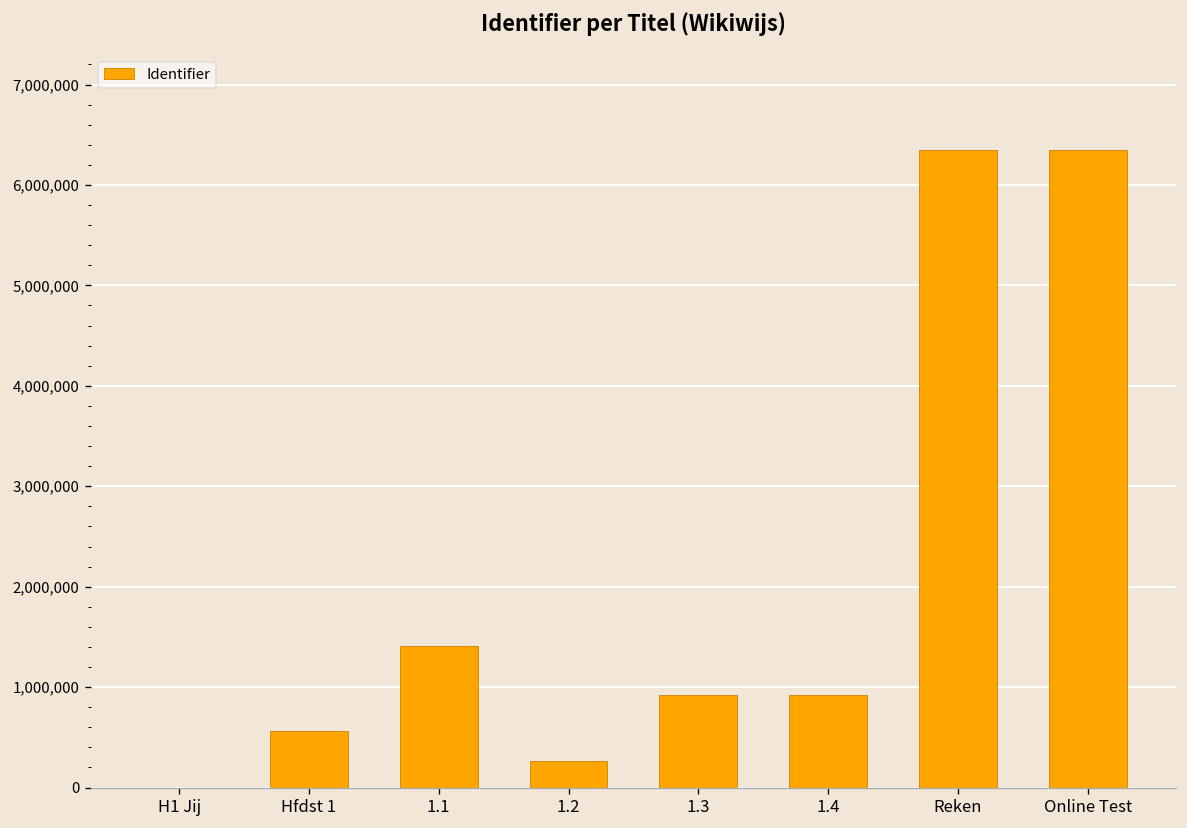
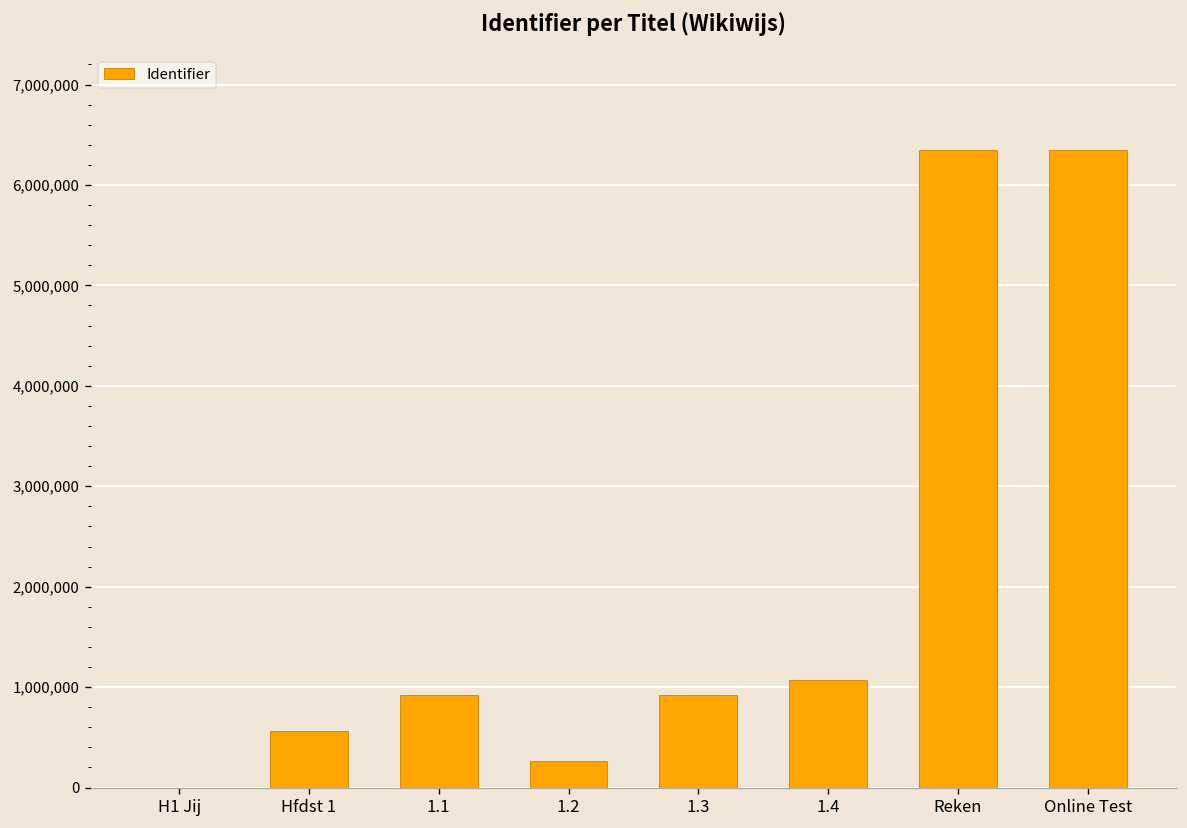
  {
    "H1 Jij": "0",
    "Hfdst 1": "600,000",
-   "1.1": "1,400,000",
+   "1.1": "900,000",
    "1.2": "300,000",
    "1.3": "900,000",
-   "1.4": "900,000",
+   "1.4": "1,100,000",
    "Reken": "6,300,000",
    "Online Test": "6,300,000"
  }
